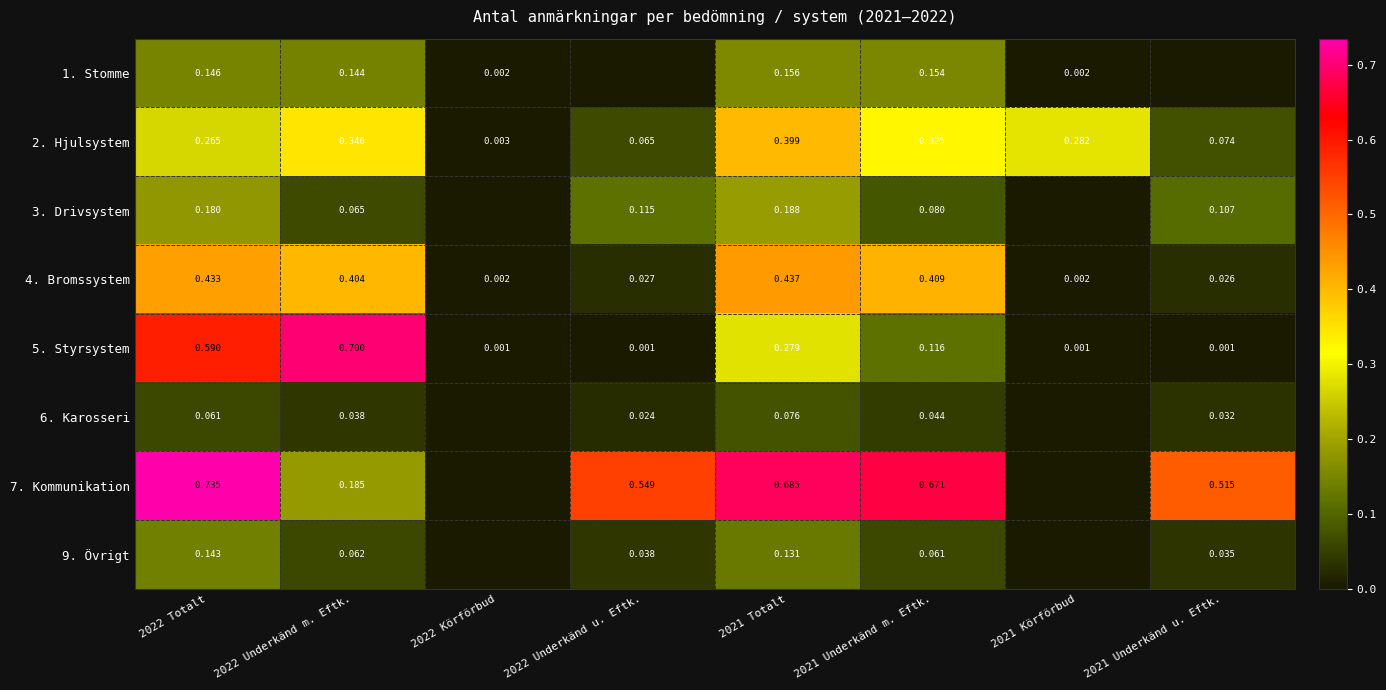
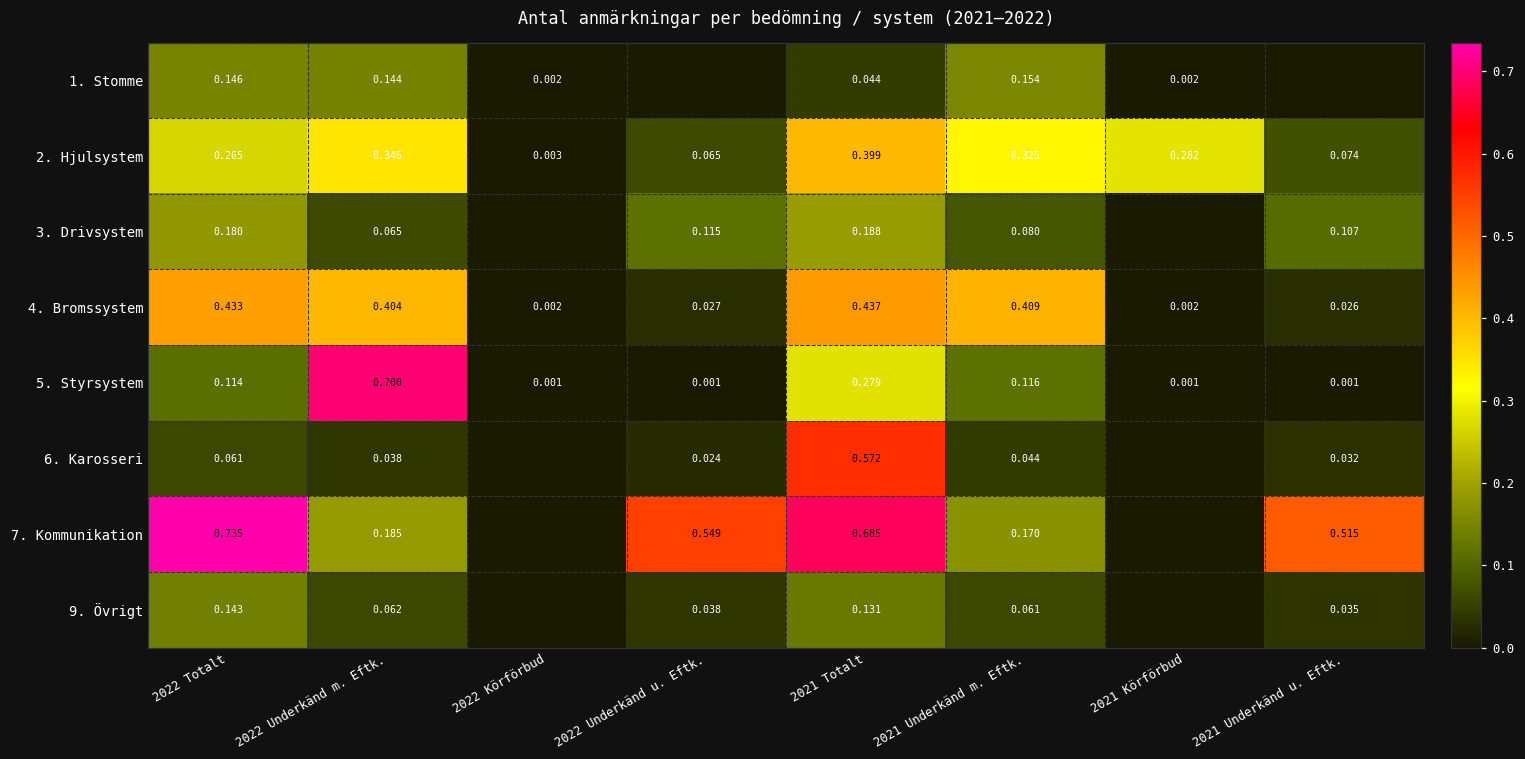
  {
    "1. Stomme": {
      "2022 Totalt": 0.146,
      "2022 Underkänd m. Eftk.": 0.144,
      "2022 Körförbud": 0.002,
-     "2021 Totalt": 0.156,
+     "2021 Totalt": 0.044,
      "2021 Underkänd m. Eftk.": 0.154,
      "2021 Körförbud": 0.002
    },
    "2. Hjulsystem": {
      "2022 Totalt": 0.265,
      "2022 Underkänd m. Eftk.": 0.346,
      "2022 Körförbud": 0.003,
      "2022 Underkänd u. Eftk.": 0.065,
      "2021 Totalt": 0.399,
      "2021 Underkänd m. Eftk.": 0.325,
      "2021 Körförbud": 0.282,
      "2021 Underkänd u. Eftk.": 0.074
    },
    "3. Drivsystem": {
      "2022 Totalt": 0.180,
      "2022 Underkänd m. Eftk.": 0.065,
      "2022 Underkänd u. Eftk.": 0.115,
      "2021 Totalt": 0.188,
      "2021 Underkänd m. Eftk.": 0.080,
      "2021 Underkänd u. Eftk.": 0.107
    },
    "4. Bromssystem": {
      "2022 Totalt": 0.433,
      "2022 Underkänd m. Eftk.": 0.404,
      "2022 Körförbud": 0.002,
      "2022 Underkänd u. Eftk.": 0.027,
      "2021 Totalt": 0.437,
      "2021 Underkänd m. Eftk.": 0.409,
      "2021 Körförbud": 0.002,
      "2021 Underkänd u. Eftk.": 0.026
    },
    "5. Styrsystem": {
-     "2022 Totalt": 0.590,
+     "2022 Totalt": 0.114,
      "2022 Underkänd m. Eftk.": 0.700,
      "2022 Körförbud": 0.001,
      "2022 Underkänd u. Eftk.": 0.001,
      "2021 Totalt": 0.279,
      "2021 Underkänd m. Eftk.": 0.116,
      "2021 Körförbud": 0.001,
      "2021 Underkänd u. Eftk.": 0.001
    },
    "6. Karosseri": {
      "2022 Totalt": 0.061,
      "2022 Underkänd m. Eftk.": 0.038,
      "2022 Underkänd u. Eftk.": 0.024,
-     "2021 Totalt": 0.076,
+     "2021 Totalt": 0.572,
      "2021 Underkänd m. Eftk.": 0.044,
      "2021 Underkänd u. Eftk.": 0.032
    },
    "7. Kommunikation": {
      "2022 Totalt": 0.735,
      "2022 Underkänd m. Eftk.": 0.185,
      "2022 Underkänd u. Eftk.": 0.549,
      "2021 Totalt": 0.685,
-     "2021 Underkänd m. Eftk.": 0.671,
+     "2021 Underkänd m. Eftk.": 0.170,
      "2021 Underkänd u. Eftk.": 0.515
    },
    "9. Övrigt": {
      "2022 Totalt": 0.143,
      "2022 Underkänd m. Eftk.": 0.062,
      "2022 Underkänd u. Eftk.": 0.038,
      "2021 Totalt": 0.131,
      "2021 Underkänd m. Eftk.": 0.061,
      "2021 Underkänd u. Eftk.": 0.035
    }
  }
